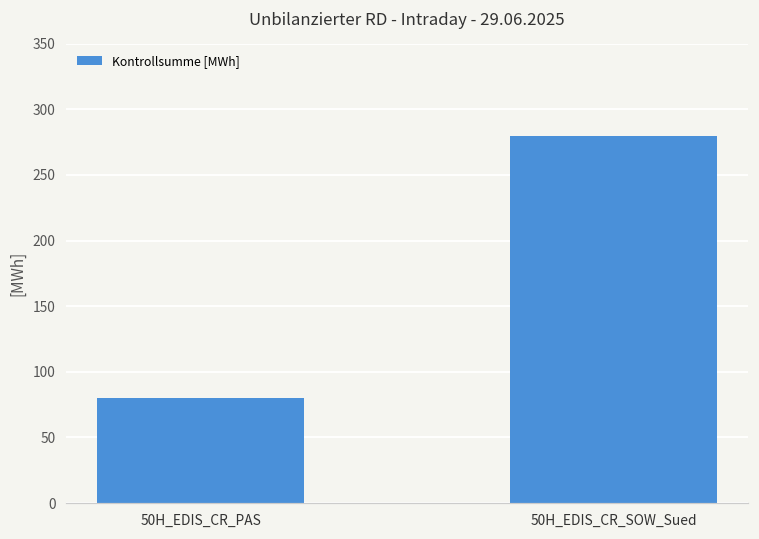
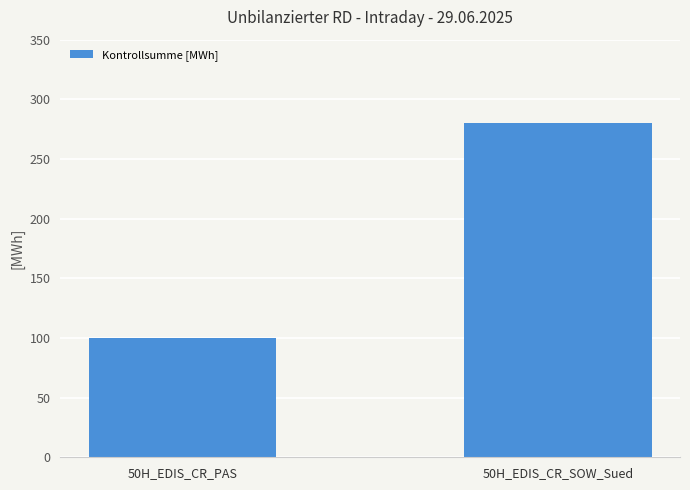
  {
-   "50H_EDIS_CR_PAS": 80,
+   "50H_EDIS_CR_PAS": 100,
    "50H_EDIS_CR_SOW_Sued": 280
  }
